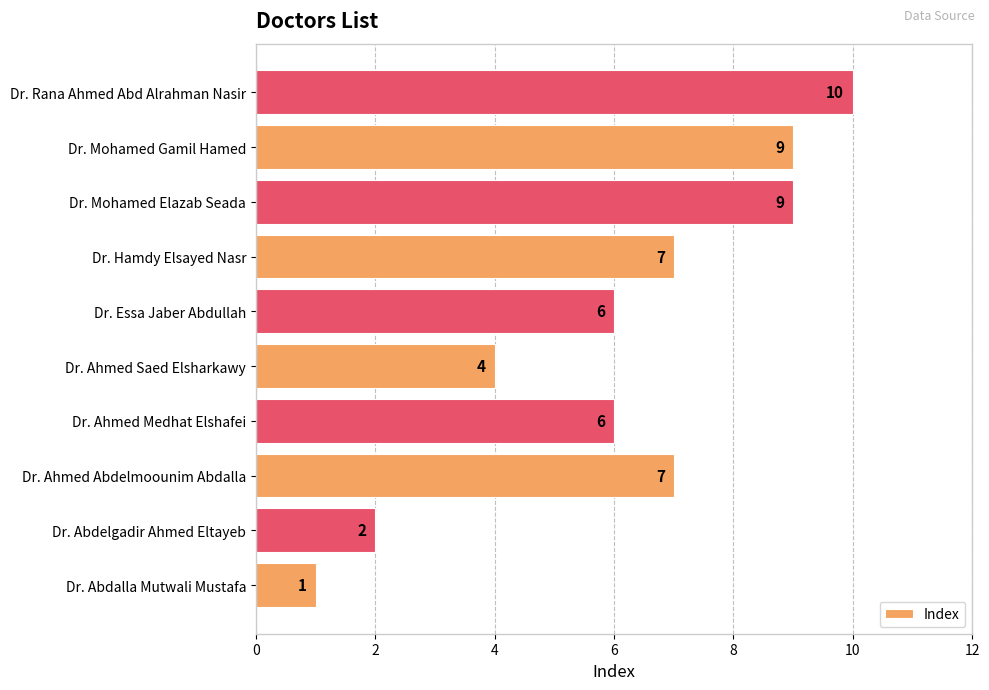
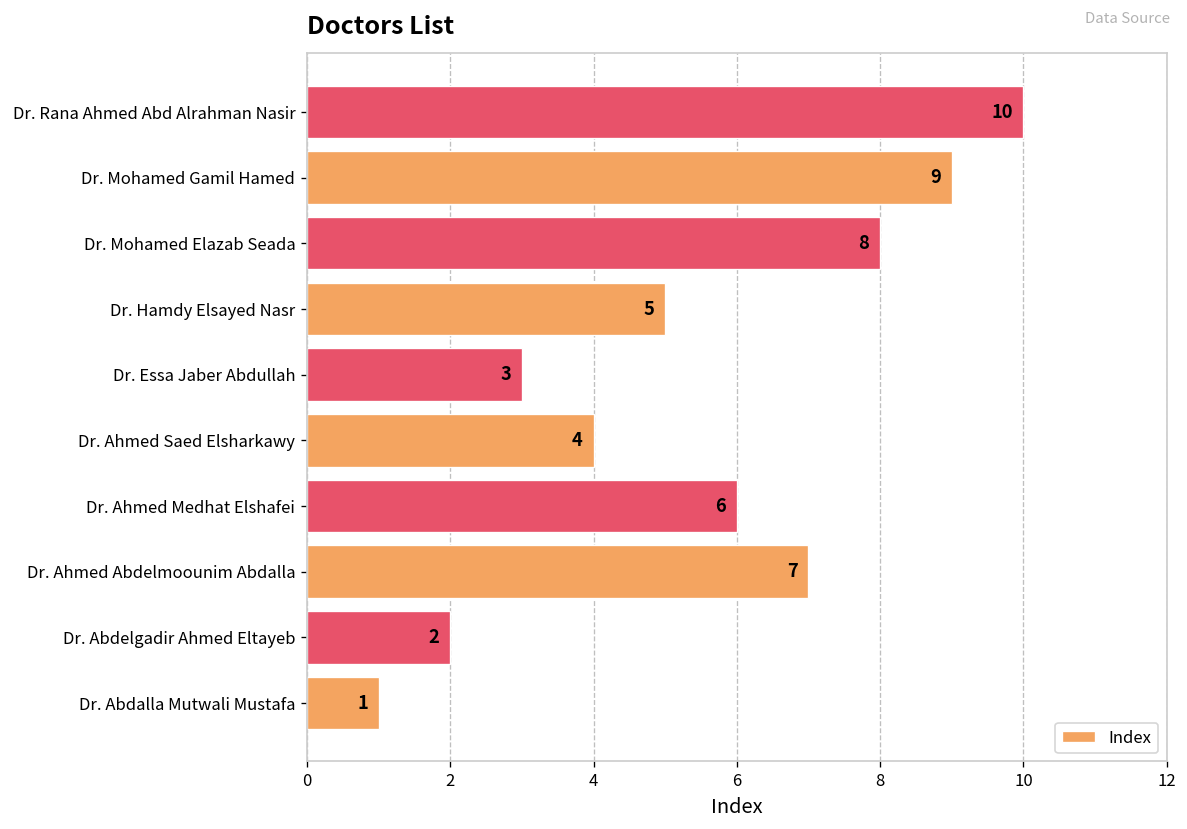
  {
    "Dr. Rana Ahmed Abd Alrahman Nasir": 10,
    "Dr. Mohamed Gamil Hamed": 9,
-   "Dr. Mohamed Elazab Seada": 9,
-   "Dr. Hamdy Elsayed Nasr": 7,
-   "Dr. Essa Jaber Abdullah": 6,
+   "Dr. Mohamed Elazab Seada": 8,
+   "Dr. Hamdy Elsayed Nasr": 5,
+   "Dr. Essa Jaber Abdullah": 3,
    "Dr. Ahmed Saed Elsharkawy": 4,
    "Dr. Ahmed Medhat Elshafei": 6,
    "Dr. Ahmed Abdelmoounim Abdalla": 7,
    "Dr. Abdelgadir Ahmed Eltayeb": 2,
    "Dr. Abdalla Mutwali Mustafa": 1
  }
